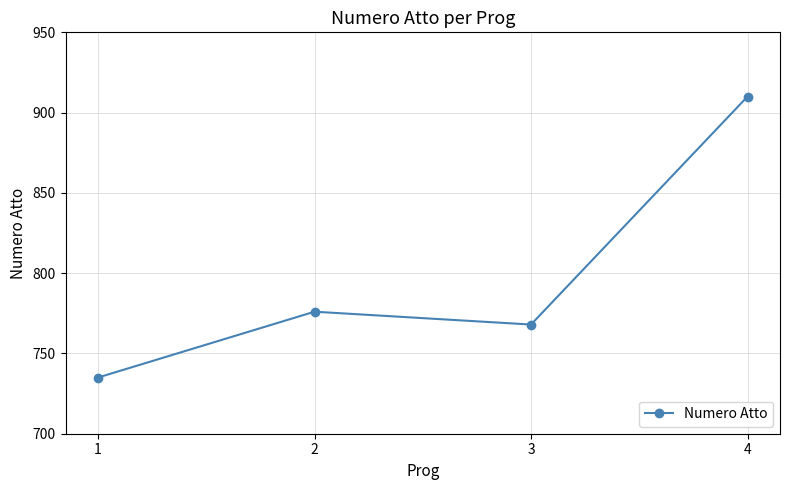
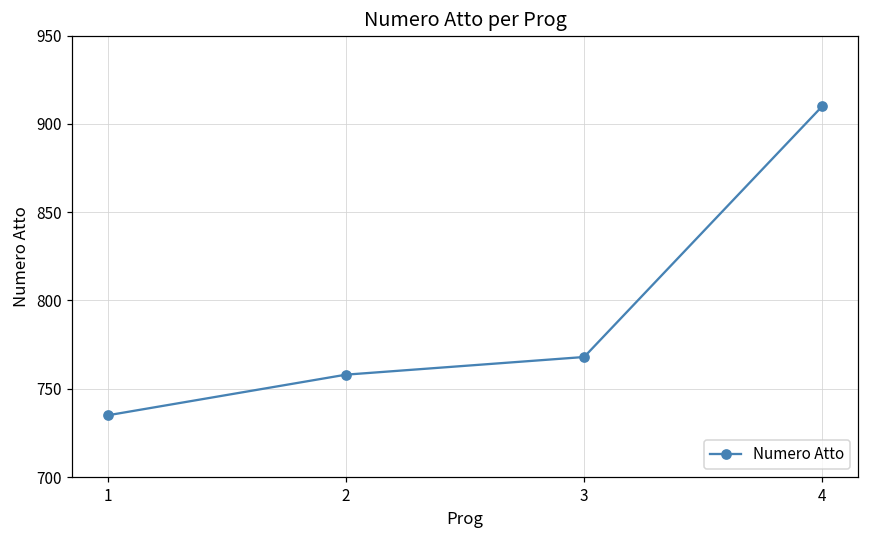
  {
    "1": 735,
-   "2": 776,
+   "2": 758,
    "3": 768,
    "4": 910
  }
